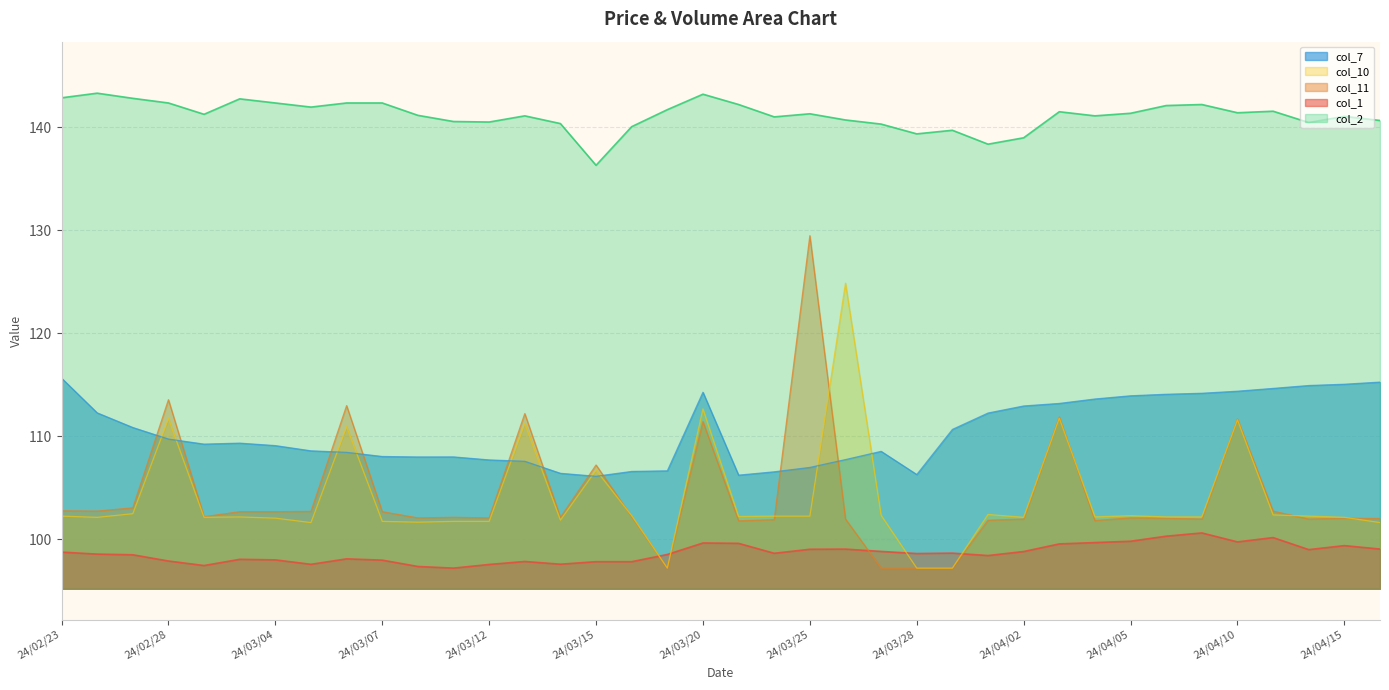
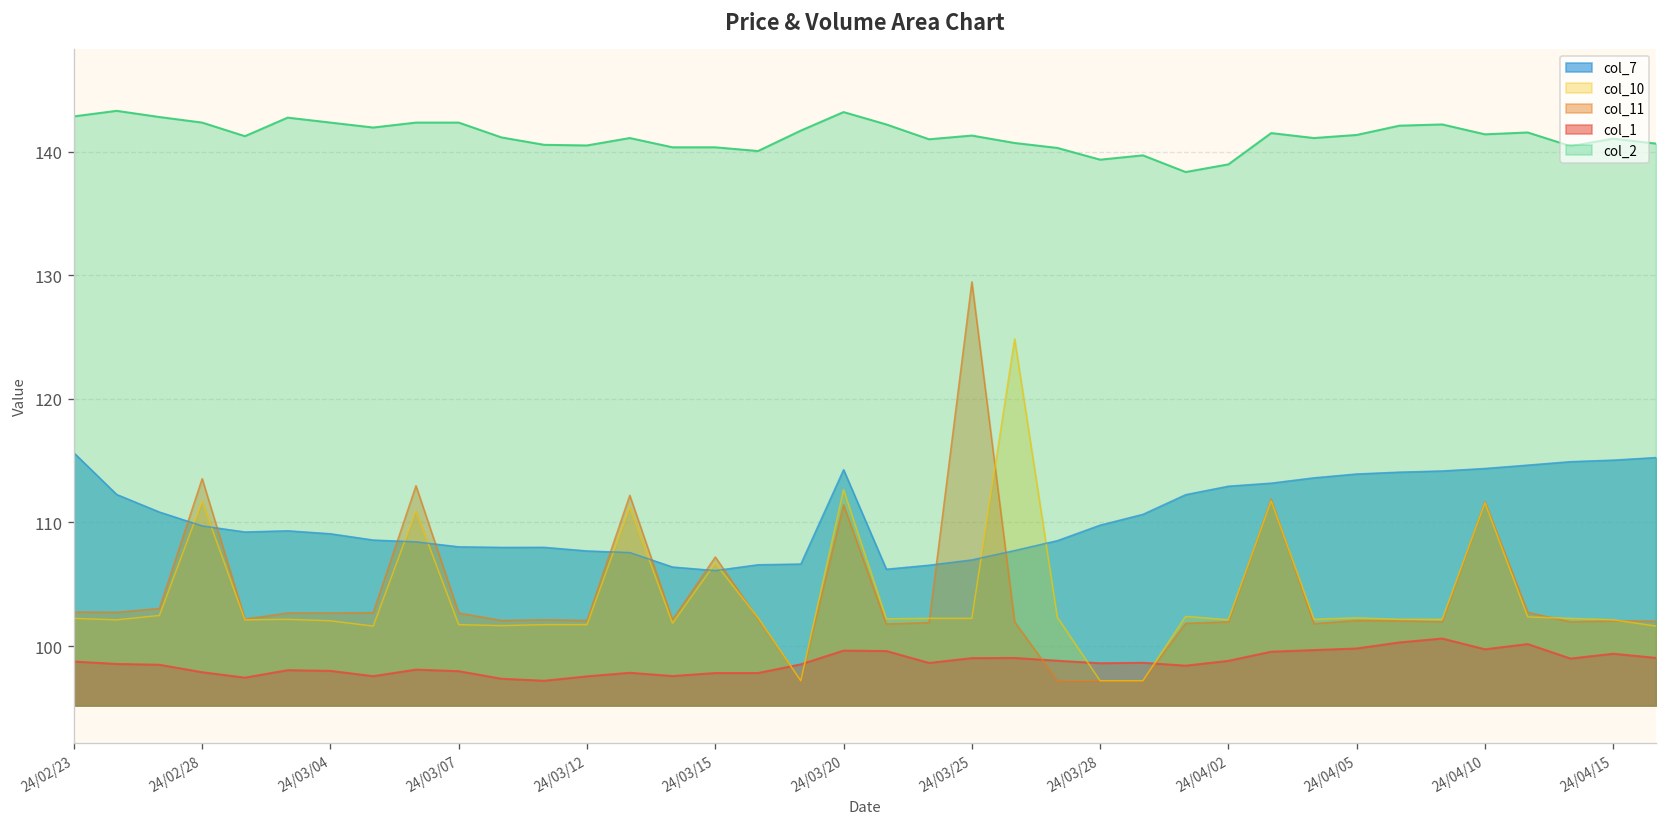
  {
    "col_2": {
      "24/02/23": 142.9,
      "24/02/28": 142.4,
      "24/03/04": 142.4,
      "24/03/07": 142.4,
      "24/03/12": 140.5,
-     "24/03/15": 136.3,
+     "24/03/15": 140.4,
      "24/03/20": 143.2,
      "24/03/25": 141.3,
      "24/03/28": 139.4,
      "24/04/02": 139.0,
      "24/04/05": 141.4,
      "24/04/10": 141.4
    },
    "col_7": {
      "24/02/23": 115.6,
      "24/02/28": 109.7,
      "24/03/04": 109.1,
      "24/03/07": 108.0,
      "24/03/12": 107.7,
      "24/03/15": 106.1,
      "24/03/20": 114.3,
      "24/03/25": 107.0,
-     "24/03/28": 106.3,
+     "24/03/28": 109.8,
      "24/04/02": 112.9,
      "24/04/05": 113.9,
      "24/04/10": 114.4,
      "24/04/15": 115.0
    }
  }
